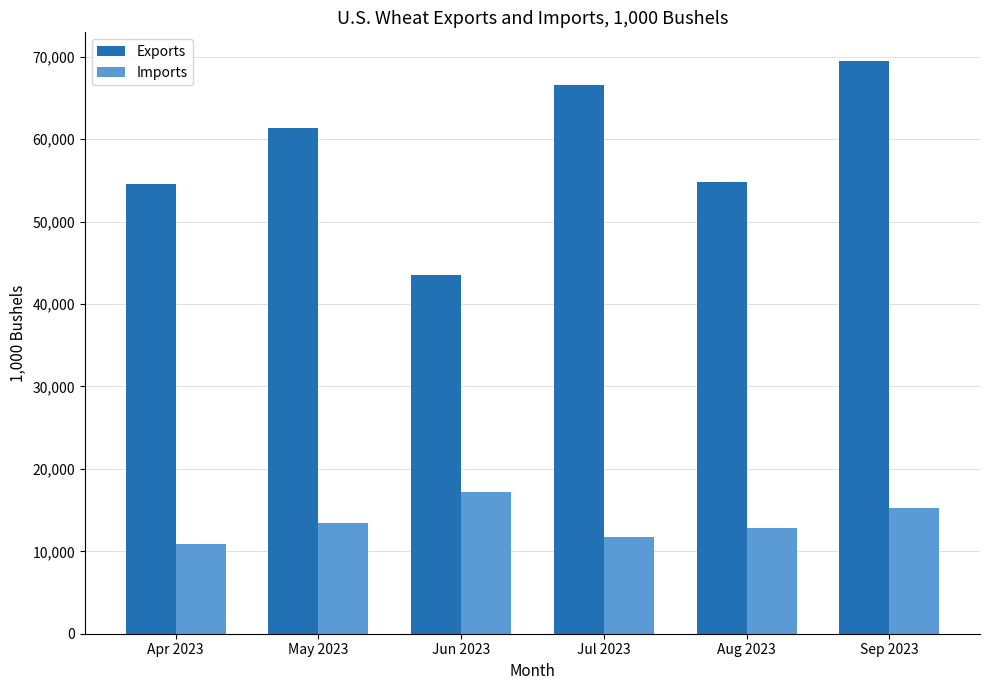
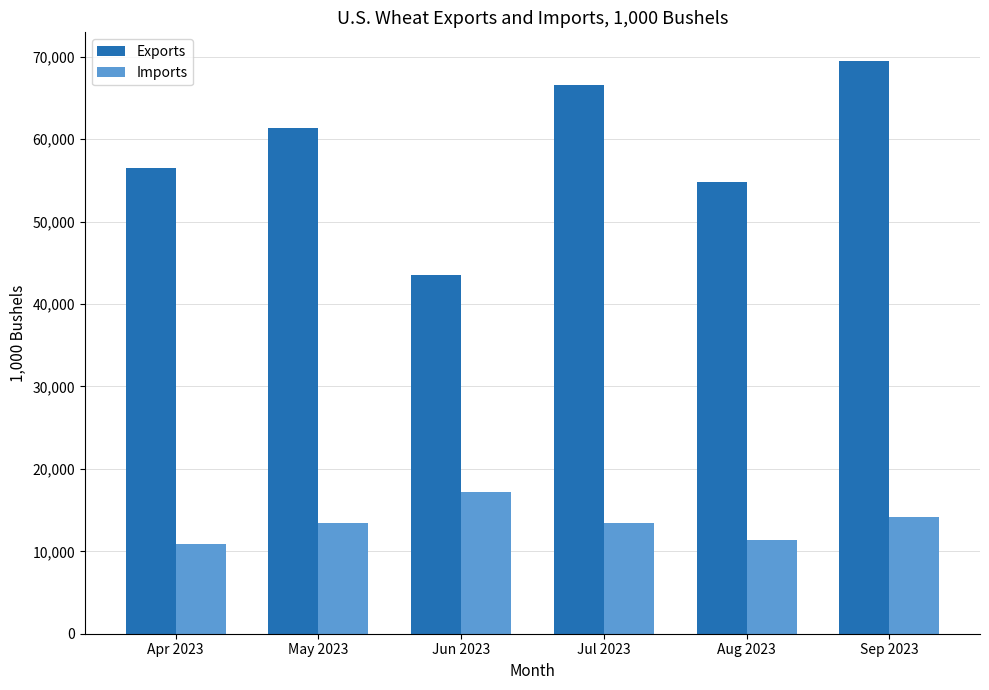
  {
    "Exports": {
-     "Apr 2023": "55,000",
+     "Apr 2023": "57,000",
      "May 2023": "61,000",
      "Jun 2023": "44,000",
      "Jul 2023": "67,000",
      "Aug 2023": "55,000",
      "Sep 2023": "69,000"
    },
    "Imports": {
      "Apr 2023": "11,000",
      "May 2023": "13,000",
      "Jun 2023": "17,000",
-     "Jul 2023": "12,000",
-     "Aug 2023": "13,000",
-     "Sep 2023": "15,000"
+     "Jul 2023": "13,000",
+     "Aug 2023": "11,000",
+     "Sep 2023": "14,000"
    }
  }
